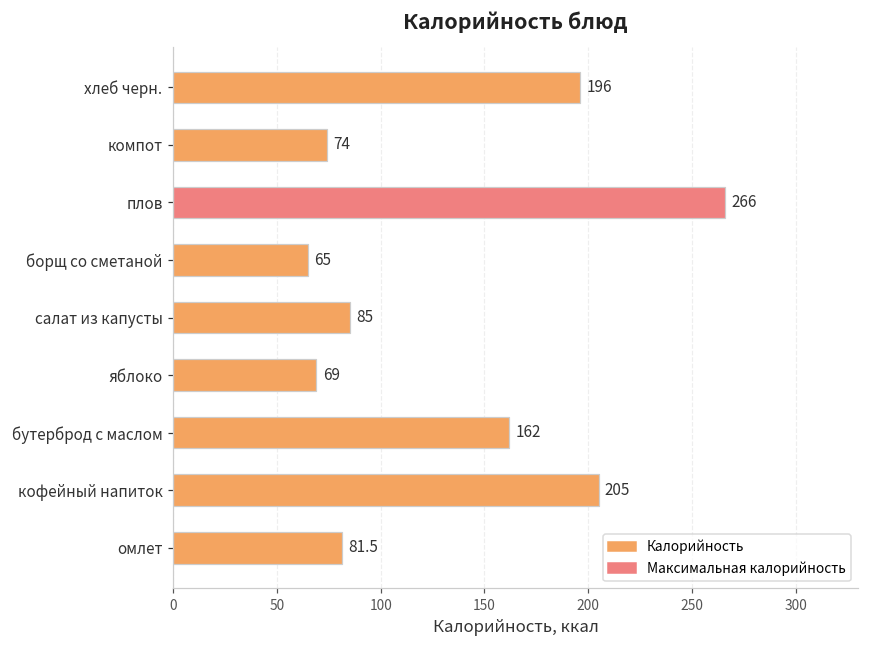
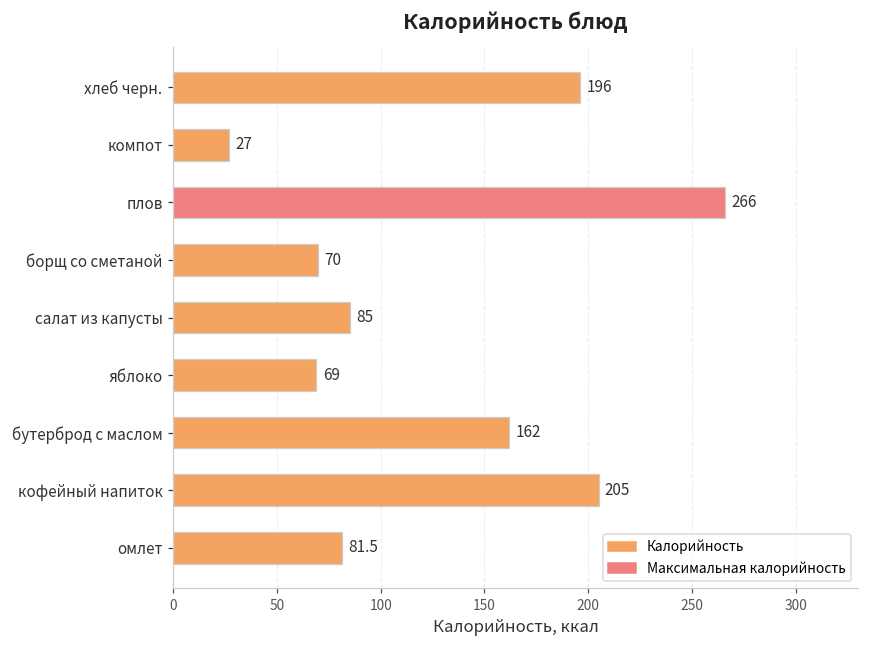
  {
    "хлеб черн.": 196,
-   "компот": 74,
+   "компот": 27,
    "плов": 266,
-   "борщ со сметаной": 65,
+   "борщ со сметаной": 70,
    "салат из капусты": 85,
    "яблоко": 69,
    "бутерброд с маслом": 162,
    "кофейный напиток": 205,
    "омлет": 81.5
  }
